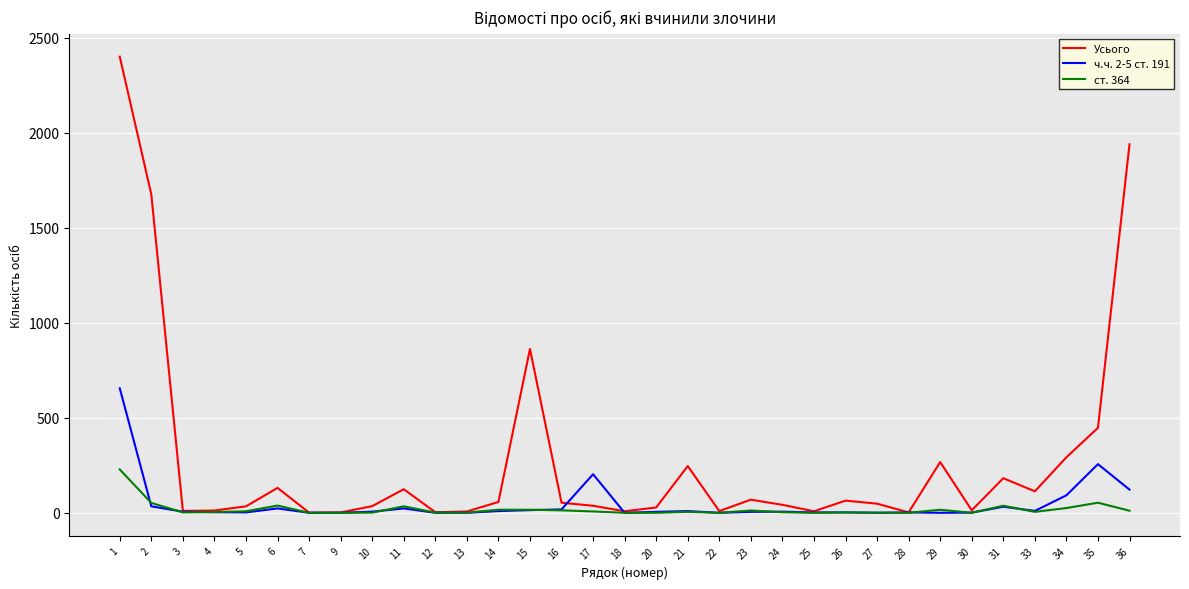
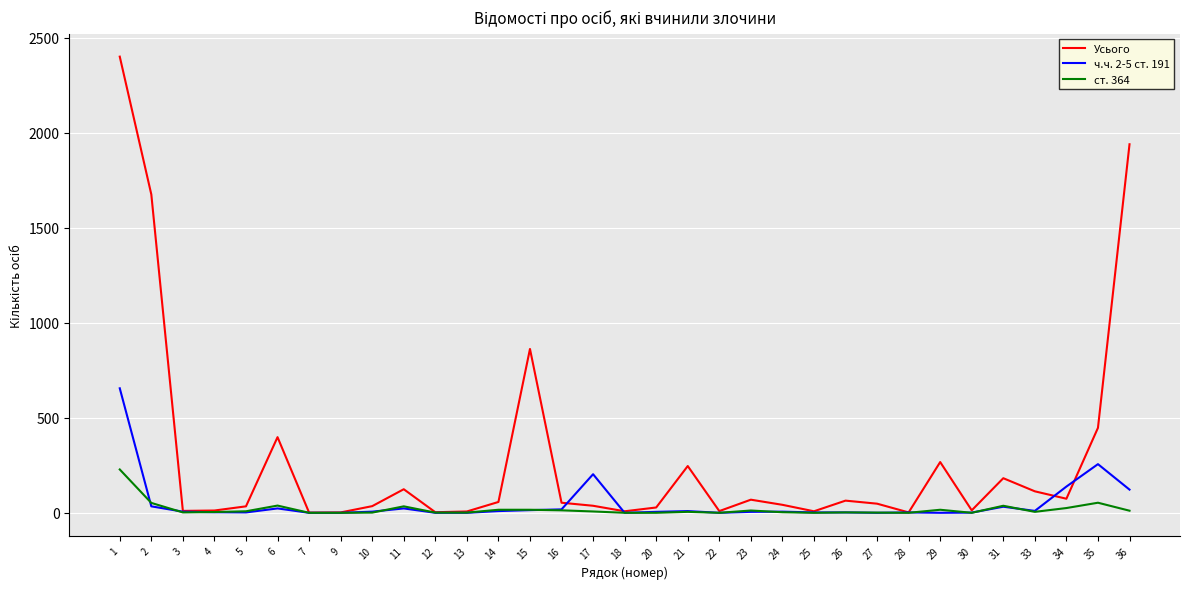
  {
    "Усього": {
      "1": 2400,
      "2": 1680,
      "5": 30,
-     "6": 130,
+     "6": 400,
      "10": 40,
      "11": 120,
      "14": 60,
      "15": 860,
      "16": 50,
      "17": 40,
      "20": 30,
      "21": 250,
      "23": 70,
      "24": 40,
      "26": 60,
      "27": 50,
      "29": 270,
      "31": 180,
      "33": 110,
-     "34": 290,
+     "34": 70,
      "35": 450,
      "36": 1940
    },
    "ч.ч. 2-5 ст. 191": {
      "1": 660,
      "2": 30,
      "6": 20,
      "17": 200,
      "29": 0,
-     "34": 90,
+     "34": 140,
      "35": 260,
      "36": 120
    },
    "ст. 364": {
      "1": 230,
      "2": 50,
      "6": 40,
      "17": 10,
      "29": 20,
      "34": 30,
      "35": 50,
      "36": 10
    }
  }
